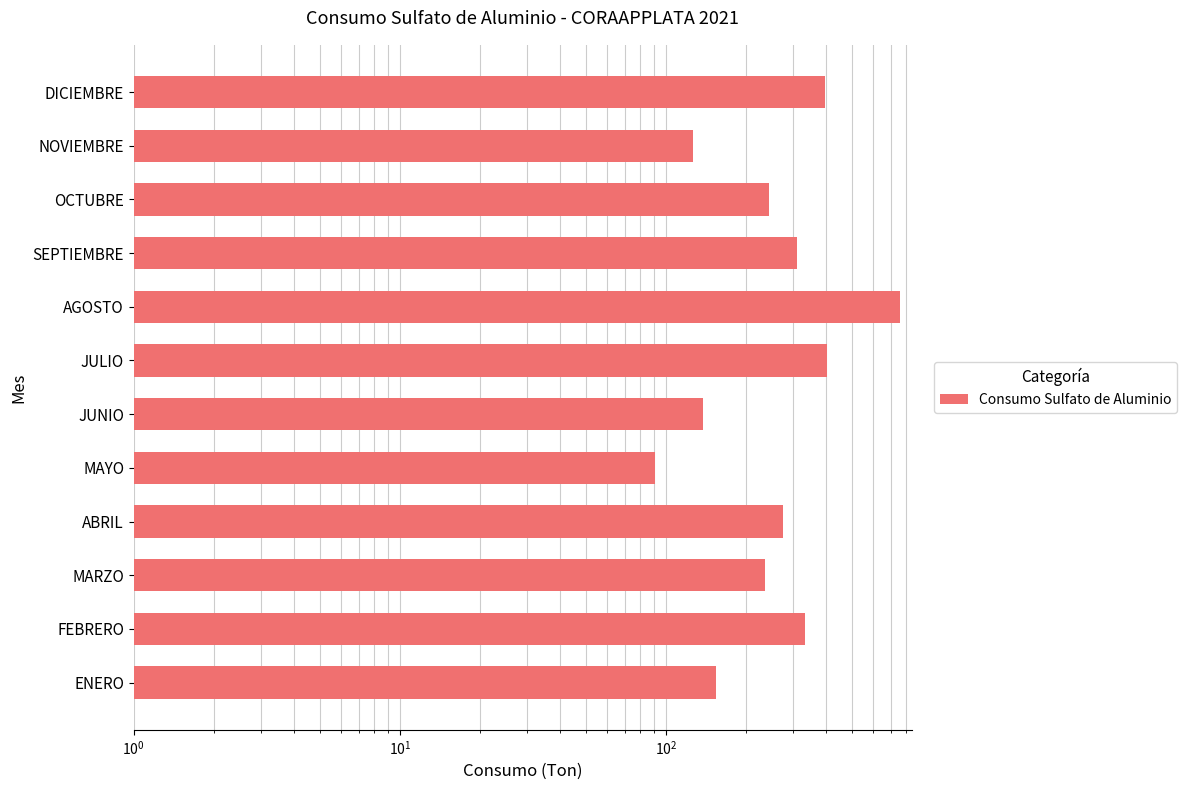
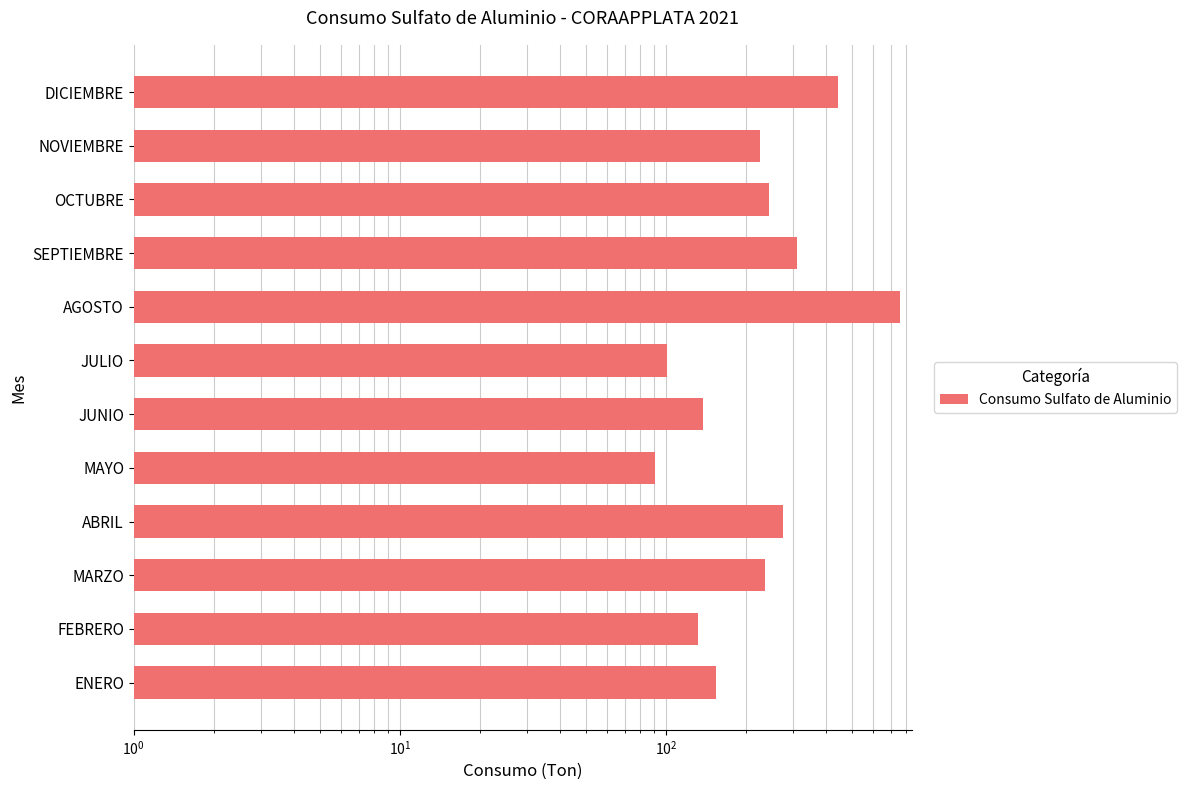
  {
-   "DICIEMBRE": 400,
-   "NOVIEMBRE": 130,
+   "DICIEMBRE": 440,
+   "NOVIEMBRE": 230,
    "OCTUBRE": 250,
    "SEPTIEMBRE": 310,
    "AGOSTO": 760,
-   "JULIO": 410,
+   "JULIO": 101,
    "JUNIO": 140,
    "MAYO": 91,
    "ABRIL": 280,
    "MARZO": 240,
-   "FEBRERO": 330,
+   "FEBRERO": 130,
    "ENERO": 150
  }
